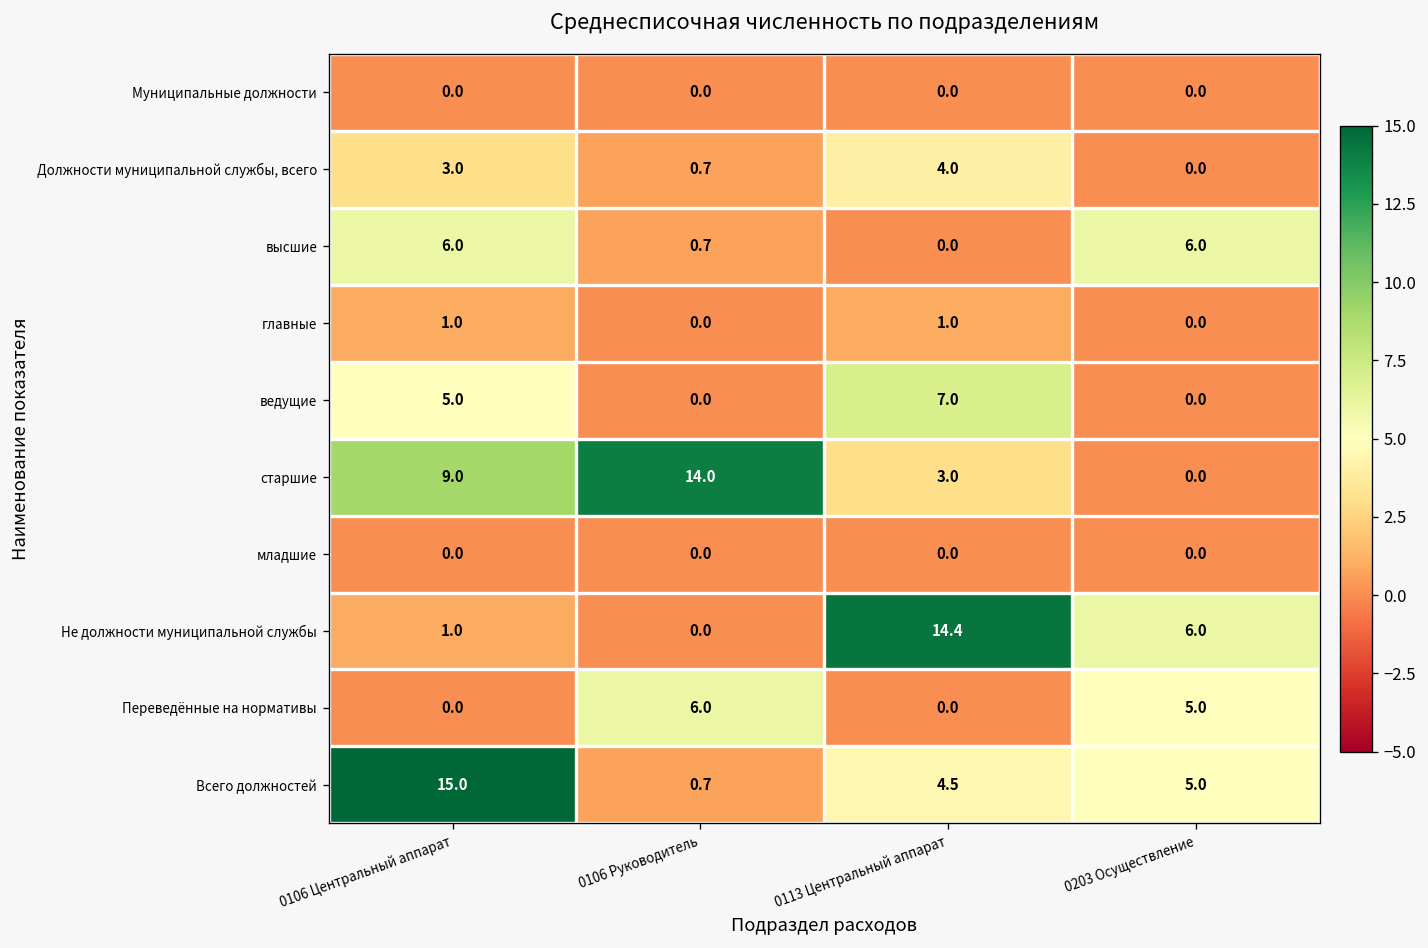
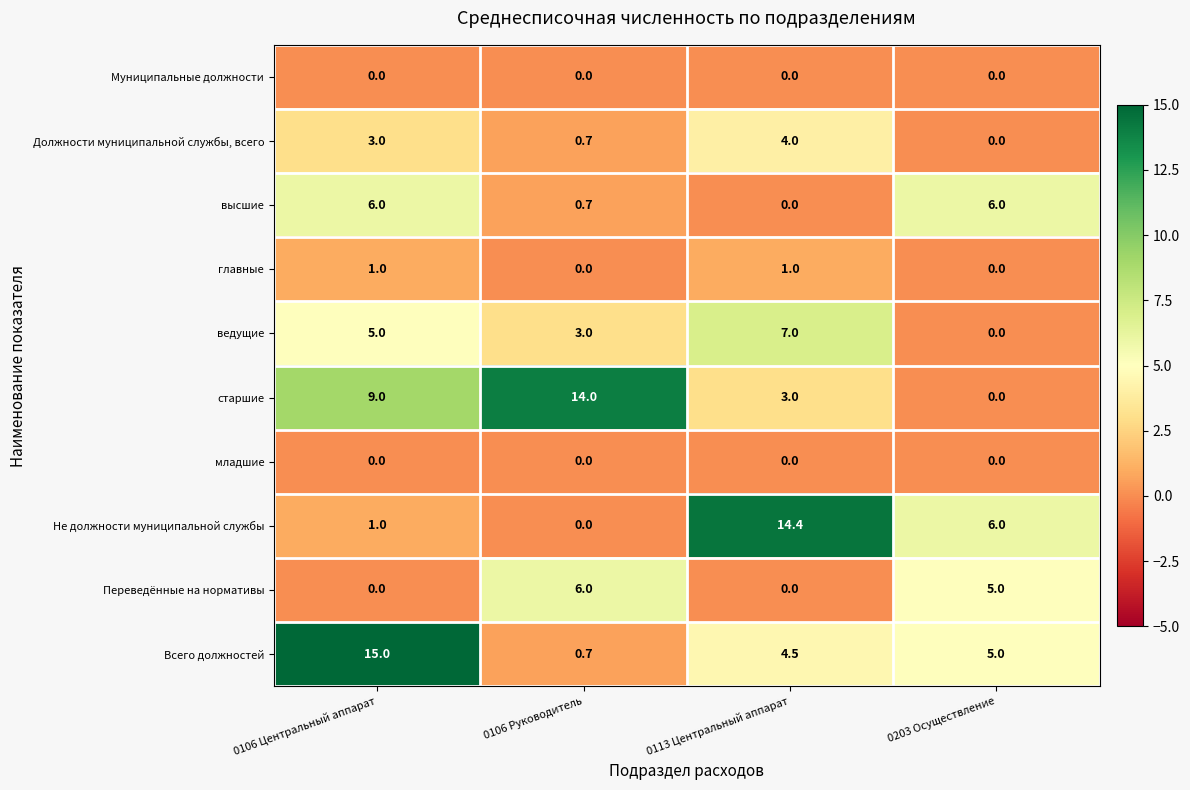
  {
    "Муниципальные должности": {
      "0106 Центральный аппарат": 0.0,
      "0106 Руководитель": 0.0,
      "0113 Центральный аппарат": 0.0,
      "0203 Осуществление": 0.0
    },
    "Должности муниципальной службы, всего": {
      "0106 Центральный аппарат": 3.0,
      "0106 Руководитель": 0.7,
      "0113 Центральный аппарат": 4.0,
      "0203 Осуществление": 0.0
    },
    "высшие": {
      "0106 Центральный аппарат": 6.0,
      "0106 Руководитель": 0.7,
      "0113 Центральный аппарат": 0.0,
      "0203 Осуществление": 6.0
    },
    "главные": {
      "0106 Центральный аппарат": 1.0,
      "0106 Руководитель": 0.0,
      "0113 Центральный аппарат": 1.0,
      "0203 Осуществление": 0.0
    },
    "ведущие": {
      "0106 Центральный аппарат": 5.0,
-     "0106 Руководитель": 0.0,
+     "0106 Руководитель": 3.0,
      "0113 Центральный аппарат": 7.0,
      "0203 Осуществление": 0.0
    },
    "старшие": {
      "0106 Центральный аппарат": 9.0,
      "0106 Руководитель": 14.0,
      "0113 Центральный аппарат": 3.0,
      "0203 Осуществление": 0.0
    },
    "младшие": {
      "0106 Центральный аппарат": 0.0,
      "0106 Руководитель": 0.0,
      "0113 Центральный аппарат": 0.0,
      "0203 Осуществление": 0.0
    },
    "Не должности муниципальной службы": {
      "0106 Центральный аппарат": 1.0,
      "0106 Руководитель": 0.0,
      "0113 Центральный аппарат": 14.4,
      "0203 Осуществление": 6.0
    },
    "Переведённые на нормативы": {
      "0106 Центральный аппарат": 0.0,
      "0106 Руководитель": 6.0,
      "0113 Центральный аппарат": 0.0,
      "0203 Осуществление": 5.0
    },
    "Всего должностей": {
      "0106 Центральный аппарат": 15.0,
      "0106 Руководитель": 0.7,
      "0113 Центральный аппарат": 4.5,
      "0203 Осуществление": 5.0
    }
  }
